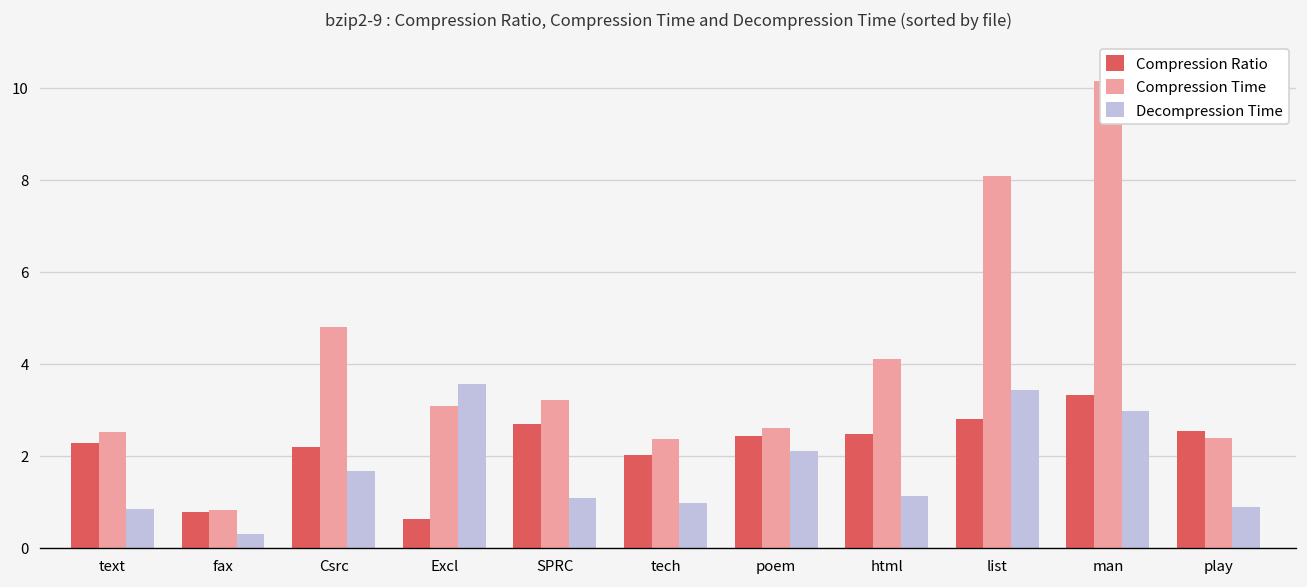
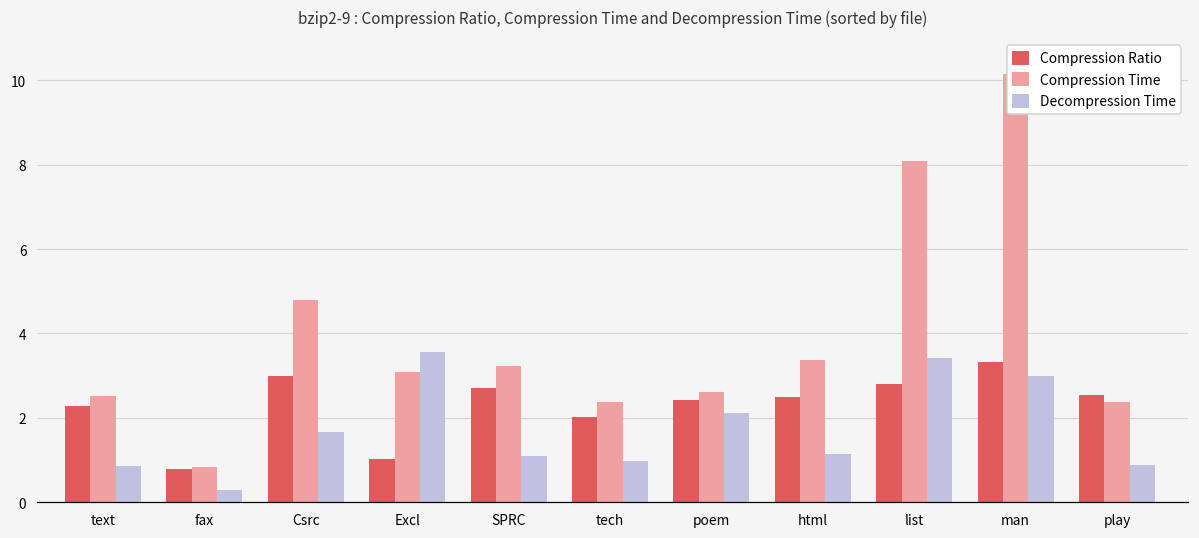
  {
    "Compression Ratio": {
      "text": 2.3,
      "fax": 0.8,
-     "Csrc": 2.2,
-     "Excl": 0.6,
+     "Csrc": 3.0,
+     "Excl": 1.0,
      "SPRC": 2.7,
      "tech": 2.0,
      "poem": 2.4,
      "html": 2.5,
      "list": 2.8,
      "man": 3.3,
      "play": 2.5
    },
    "Compression Time": {
      "text": 2.5,
      "fax": 0.8,
      "Csrc": 4.8,
      "Excl": 3.1,
      "SPRC": 3.2,
      "tech": 2.4,
      "poem": 2.6,
-     "html": 4.1,
+     "html": 3.4,
      "list": 8.1,
      "play": 2.4
    },
    "Decompression Time": {
      "text": 0.9,
      "fax": 0.3,
      "Csrc": 1.7,
      "Excl": 3.6,
      "SPRC": 1.1,
      "tech": 1.0,
      "poem": 2.1,
      "html": 1.1,
      "list": 3.4,
      "man": 3.0,
      "play": 0.9
    }
  }
